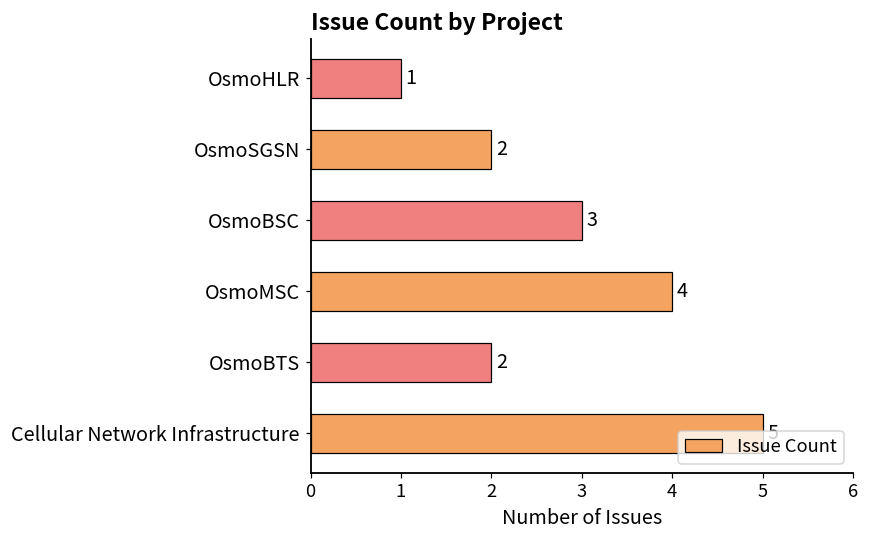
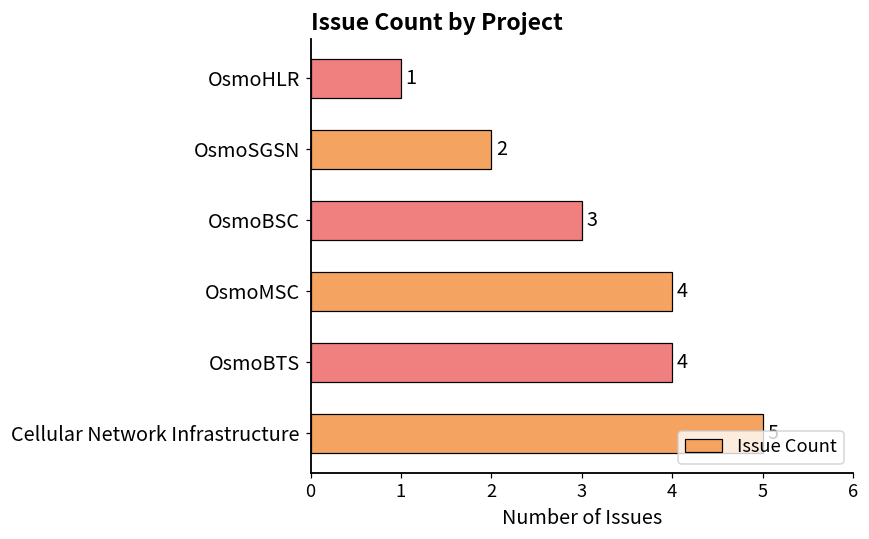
  {
    "OsmoHLR": 1,
    "OsmoSGSN": 2,
    "OsmoBSC": 3,
    "OsmoMSC": 4,
-   "OsmoBTS": 2
+   "OsmoBTS": 4
  }
